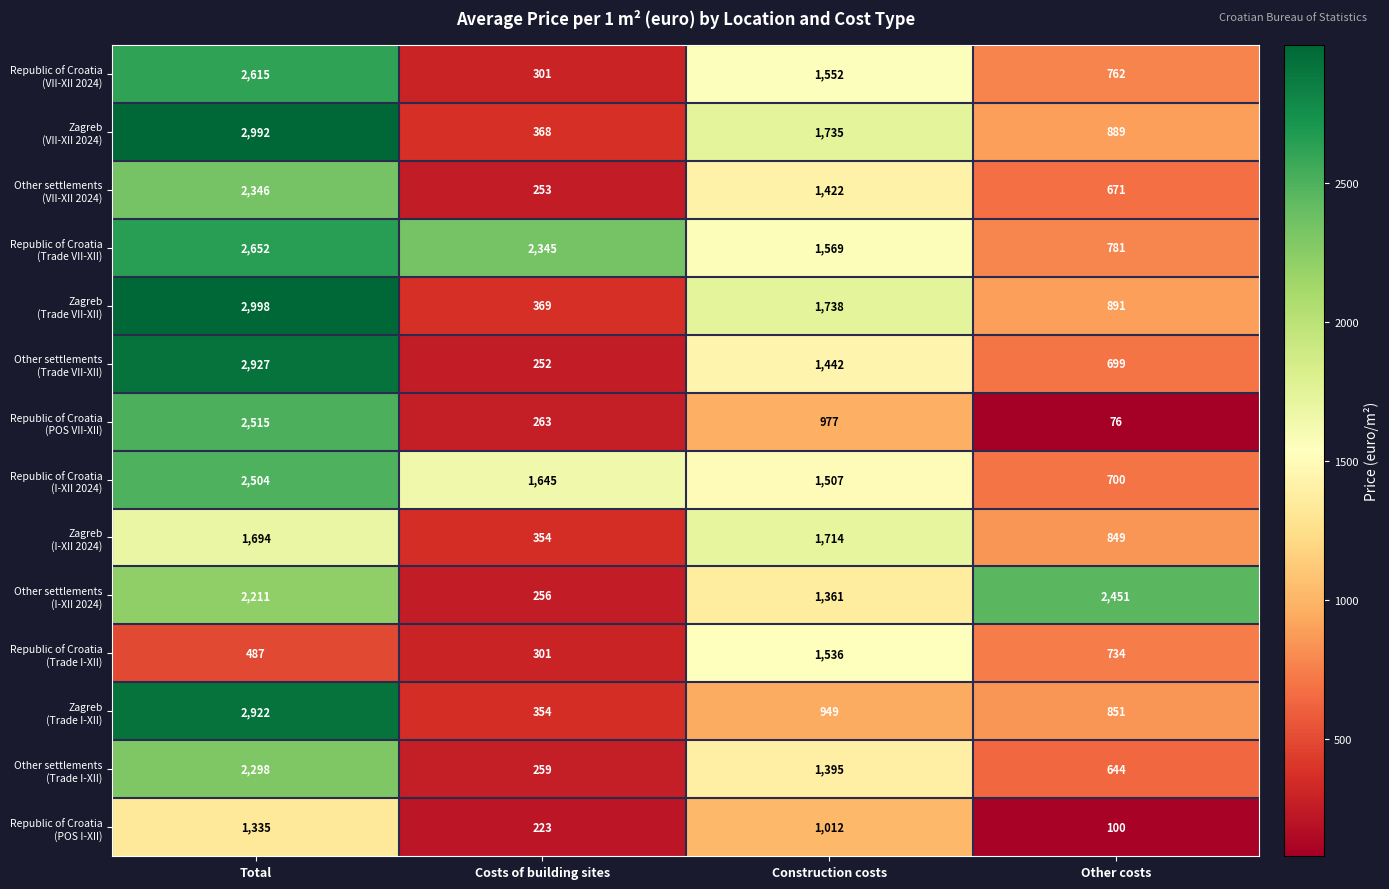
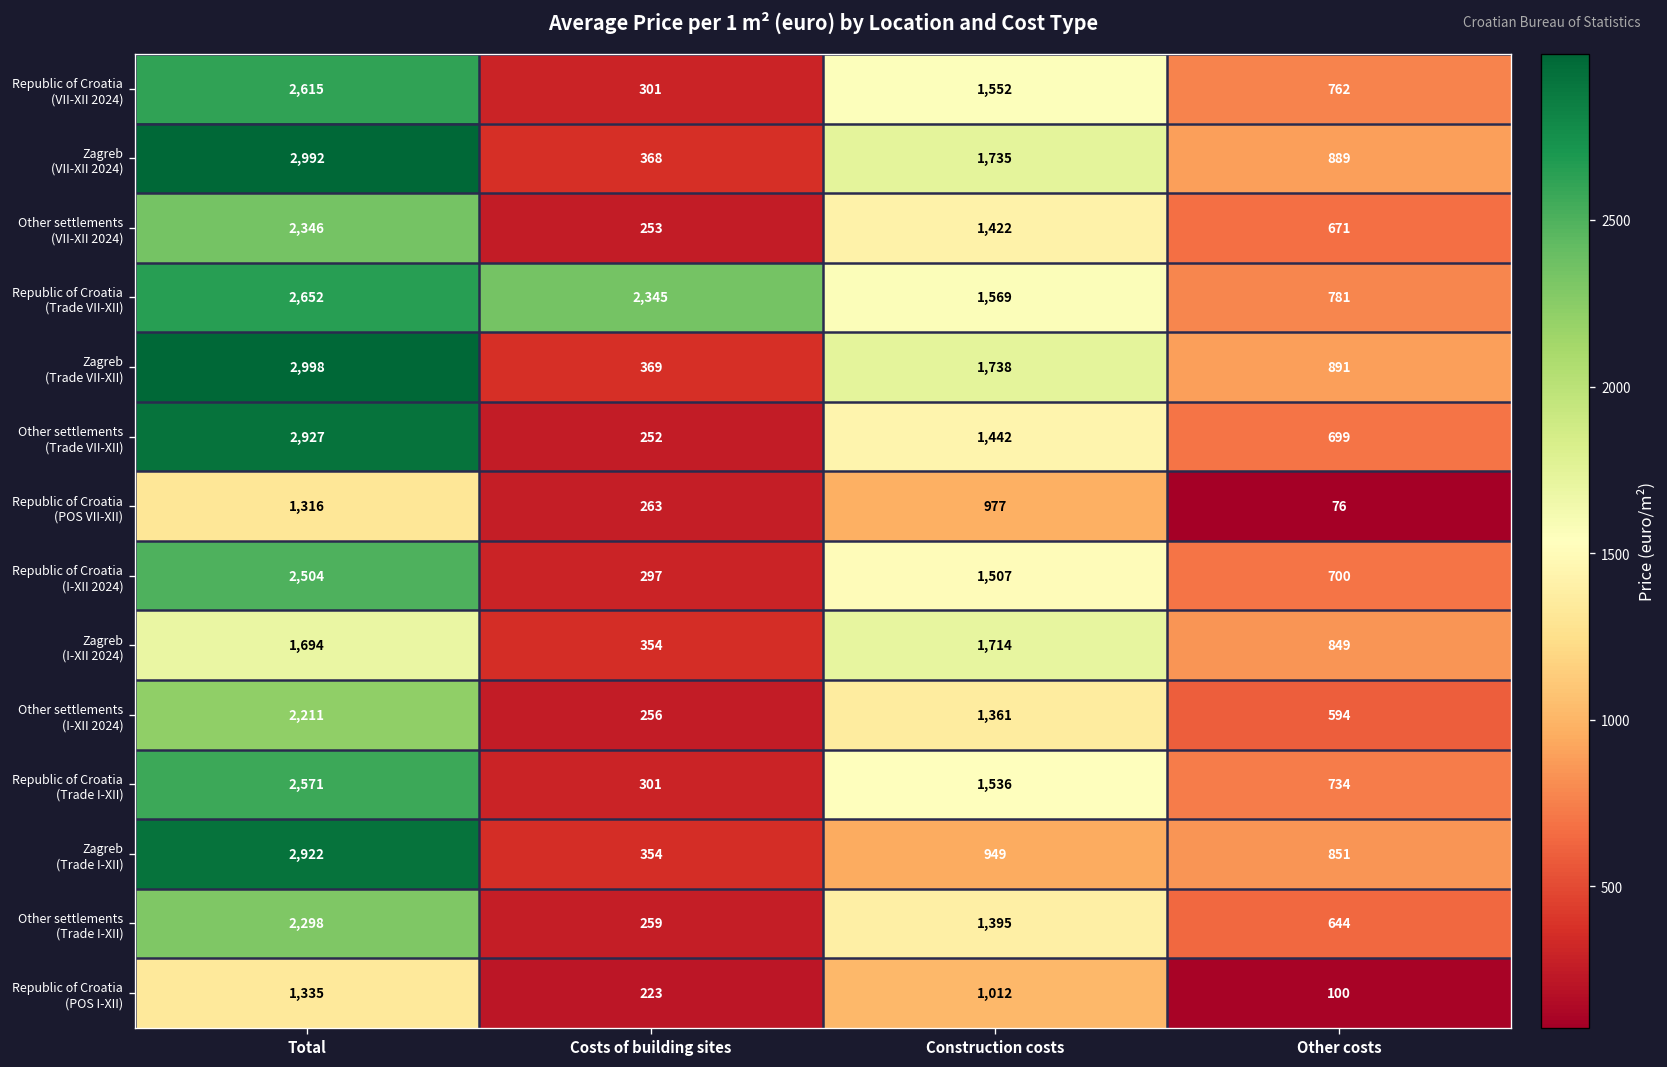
  {
    "Republic of Croatia (VII-XII 2024)": {
      "Total": "2,615",
      "Costs of building sites": "301",
      "Construction costs": "1,552",
      "Other costs": "762"
    },
    "Zagreb (VII-XII 2024)": {
      "Total": "2,992",
      "Costs of building sites": "368",
      "Construction costs": "1,735",
      "Other costs": "889"
    },
    "Other settlements (VII-XII 2024)": {
      "Total": "2,346",
      "Costs of building sites": "253",
      "Construction costs": "1,422",
      "Other costs": "671"
    },
    "Republic of Croatia (Trade VII-XII)": {
      "Total": "2,652",
      "Costs of building sites": "2,345",
      "Construction costs": "1,569",
      "Other costs": "781"
    },
    "Zagreb (Trade VII-XII)": {
      "Total": "2,998",
      "Costs of building sites": "369",
      "Construction costs": "1,738",
      "Other costs": "891"
    },
    "Other settlements (Trade VII-XII)": {
      "Total": "2,927",
      "Costs of building sites": "252",
      "Construction costs": "1,442",
      "Other costs": "699"
    },
    "Republic of Croatia (POS VII-XII)": {
-     "Total": "2,515",
+     "Total": "1,316",
      "Costs of building sites": "263",
      "Construction costs": "977",
      "Other costs": "76"
    },
    "Republic of Croatia (I-XII 2024)": {
      "Total": "2,504",
-     "Costs of building sites": "1,645",
+     "Costs of building sites": "297",
      "Construction costs": "1,507",
      "Other costs": "700"
    },
    "Zagreb (I-XII 2024)": {
      "Total": "1,694",
      "Costs of building sites": "354",
      "Construction costs": "1,714",
      "Other costs": "849"
    },
    "Other settlements (I-XII 2024)": {
      "Total": "2,211",
      "Costs of building sites": "256",
      "Construction costs": "1,361",
-     "Other costs": "2,451"
+     "Other costs": "594"
    },
    "Republic of Croatia (Trade I-XII)": {
-     "Total": "487",
+     "Total": "2,571",
      "Costs of building sites": "301",
      "Construction costs": "1,536",
      "Other costs": "734"
    },
    "Zagreb (Trade I-XII)": {
      "Total": "2,922",
      "Costs of building sites": "354",
      "Construction costs": "949",
      "Other costs": "851"
    },
    "Other settlements (Trade I-XII)": {
      "Total": "2,298",
      "Costs of building sites": "259",
      "Construction costs": "1,395",
      "Other costs": "644"
    },
    "Republic of Croatia (POS I-XII)": {
      "Total": "1,335",
      "Costs of building sites": "223",
      "Construction costs": "1,012",
      "Other costs": "100"
    }
  }
